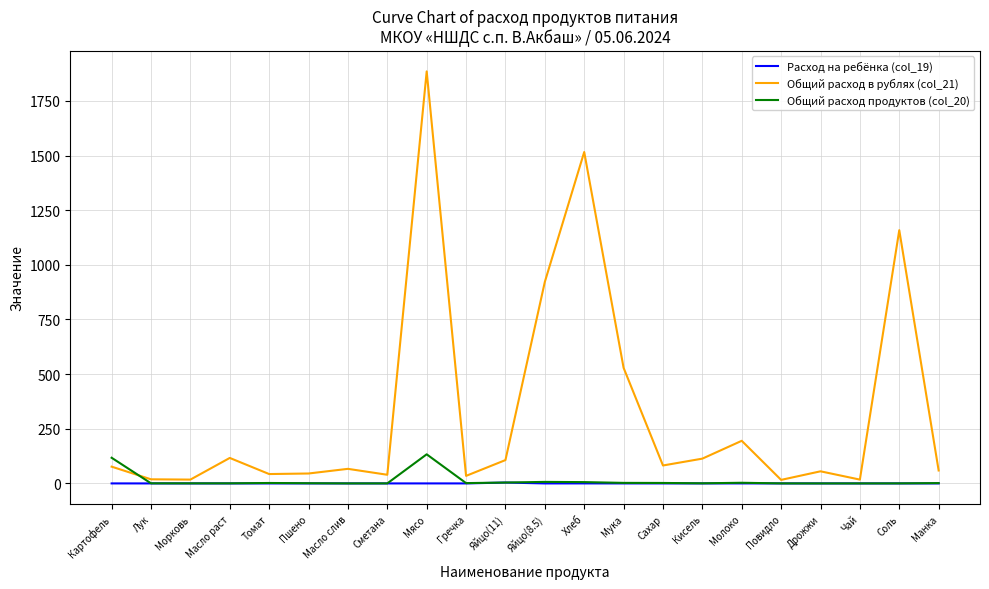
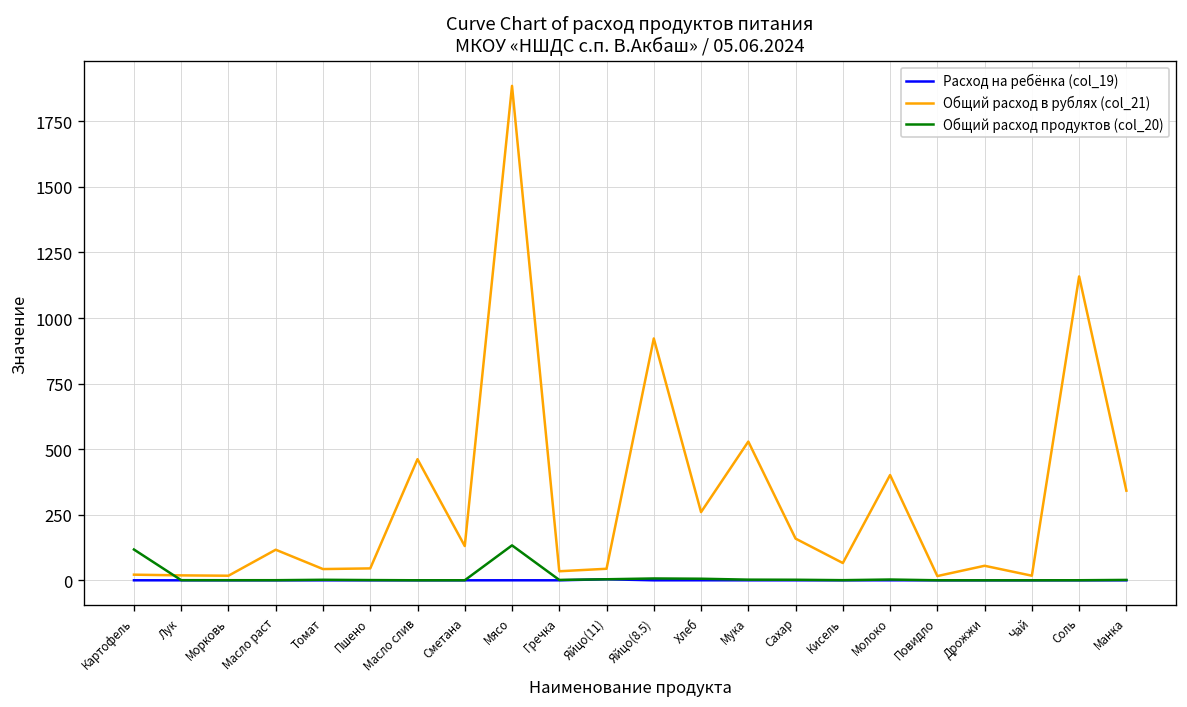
  {
    "Расход на ребёнка (col_19)": {
      "Картофель": 0,
      "Мясо": 0
    },
    "Общий расход в рублях (col_21)": {
-     "Картофель": 80,
+     "Картофель": 20,
      "Лук": 20,
      "Морковь": 20,
      "Масло раст": 120,
      "Томат": 40,
      "Пшено": 50,
-     "Масло слив": 70,
-     "Сметана": 40,
+     "Масло слив": 460,
+     "Сметана": 130,
      "Мясо": 1890,
      "Гречка": 30,
-     "Яйцо(11)": 110,
+     "Яйцо(11)": 40,
      "Яйцо(8.5)": 920,
-     "Хлеб": 1520,
+     "Хлеб": 260,
      "Мука": 530,
-     "Сахар": 80,
-     "Кисель": 110,
-     "Молоко": 200,
+     "Сахар": 160,
+     "Кисель": 70,
+     "Молоко": 400,
      "Повидло": 20,
      "Дрожжи": 60,
      "Чай": 20,
      "Соль": 1160,
-     "Манка": 60
+     "Манка": 340
    },
    "Общий расход продуктов (col_20)": {
      "Картофель": 120,
      "Мясо": 130
    }
  }
